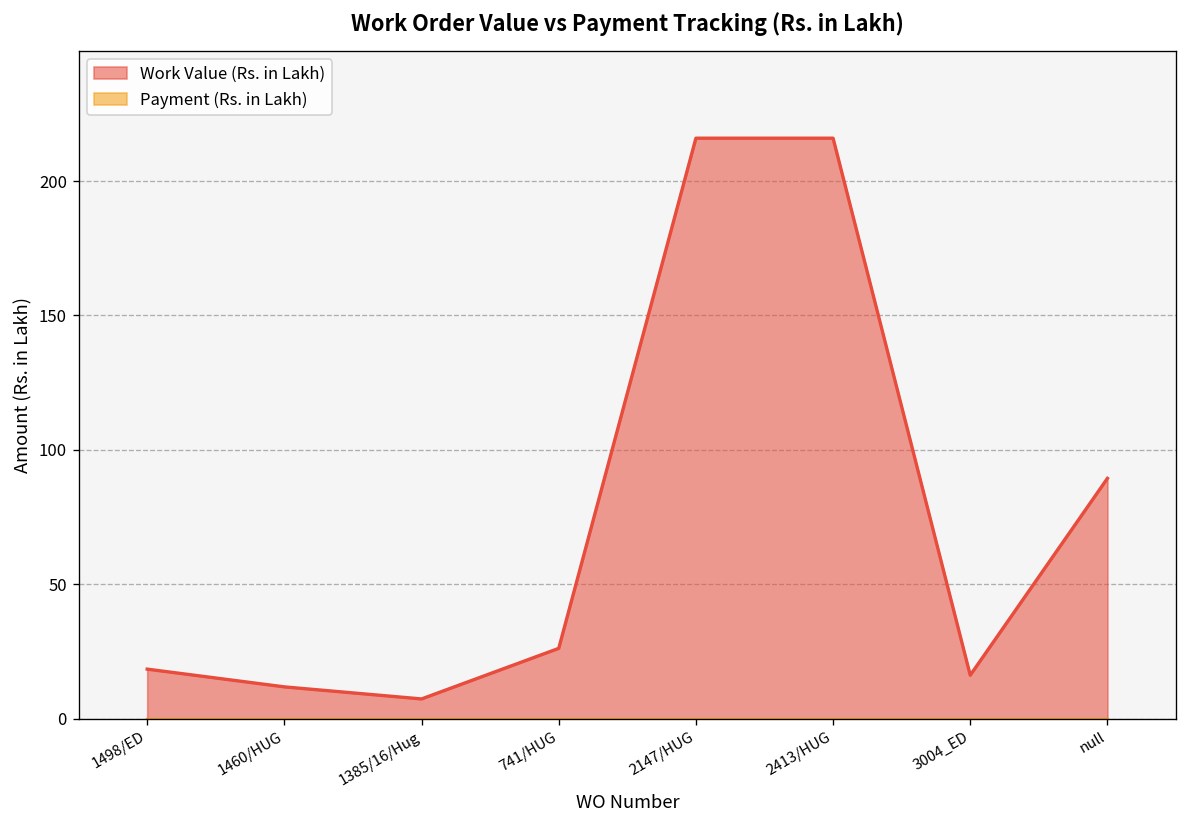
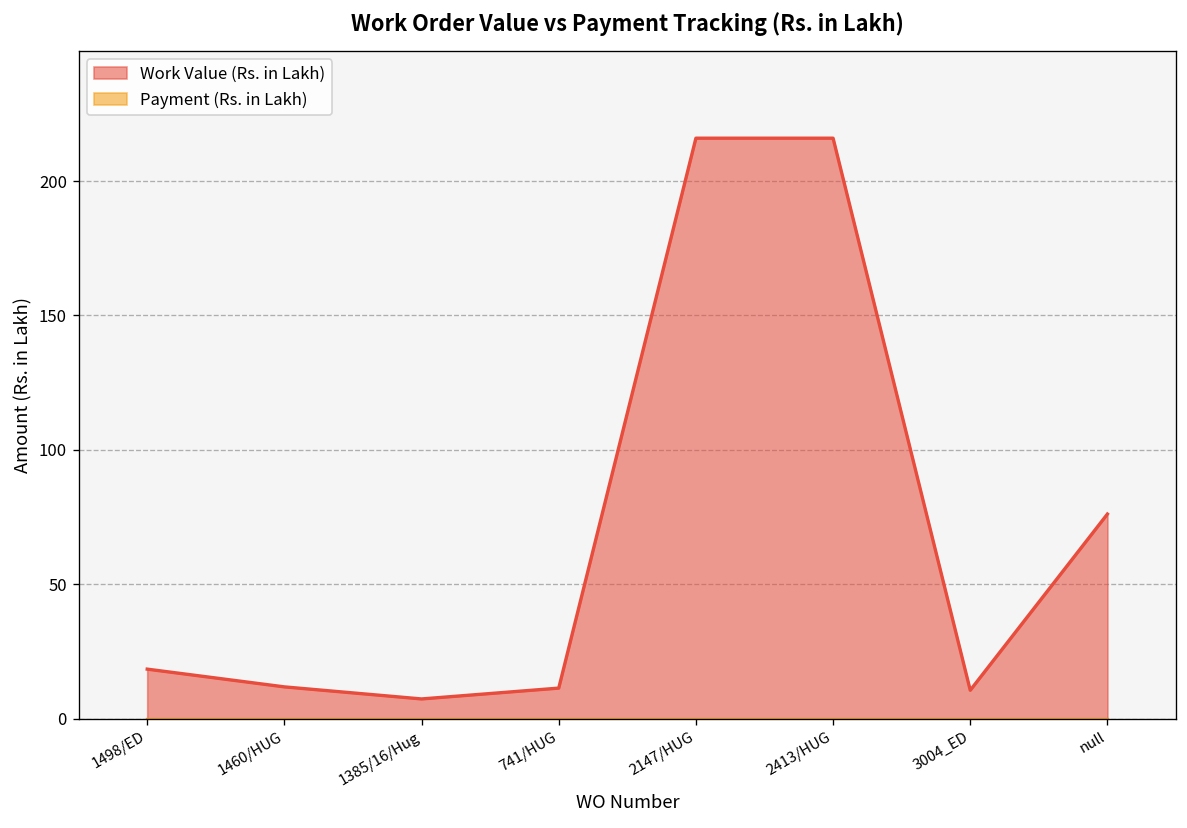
  {
    "Work Value (Rs. in Lakh)": {
      "1498/ED": 18,
      "1460/HUG": 12,
      "1385/16/Hug": 7,
-     "741/HUG": 26,
+     "741/HUG": 11,
      "2147/HUG": 216,
      "2413/HUG": 216,
-     "3004_ED": 16,
-     "null": 89
+     "3004_ED": 11,
+     "null": 76
    },
    "Payment (Rs. in Lakh)": {
      "1498/ED": 0,
      "1460/HUG": 0,
      "1385/16/Hug": 0,
      "741/HUG": 0,
      "2147/HUG": 0,
      "2413/HUG": 0,
      "3004_ED": 0,
      "null": 0
    }
  }
